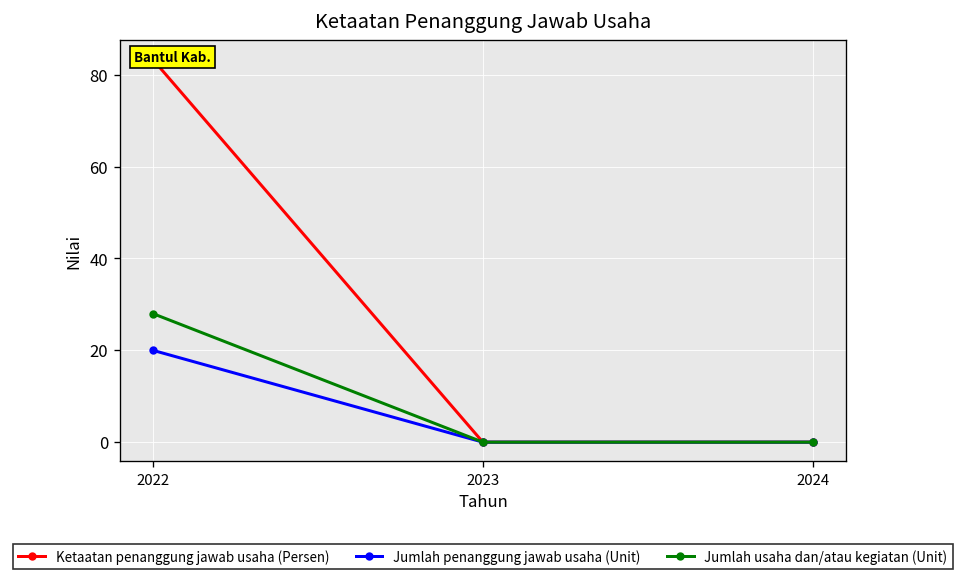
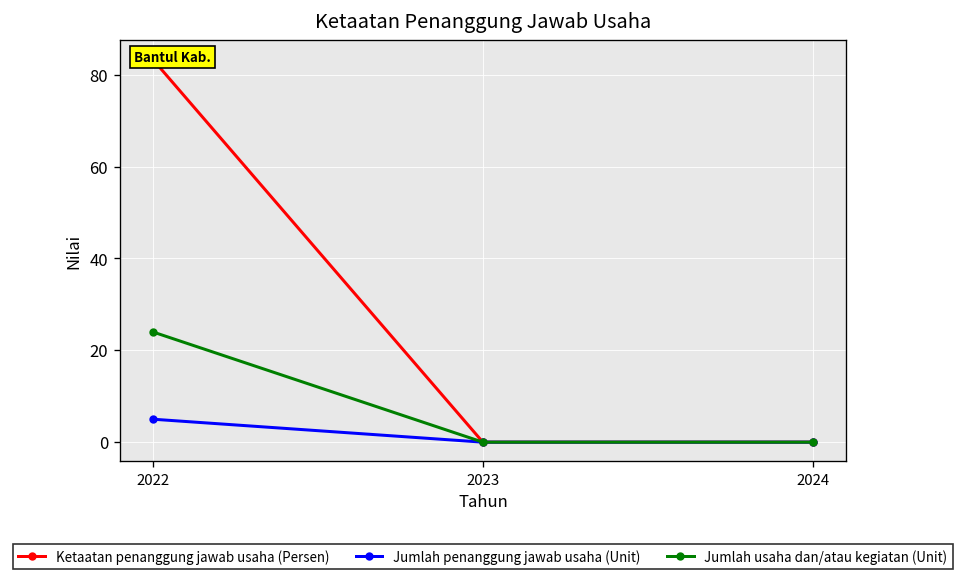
  {
    "Jumlah penanggung jawab usaha (Unit)": {
-     "2022": 20
+     "2022": 5
    },
    "Jumlah usaha dan/atau kegiatan (Unit)": {
-     "2022": 28
+     "2022": 24
    }
  }
